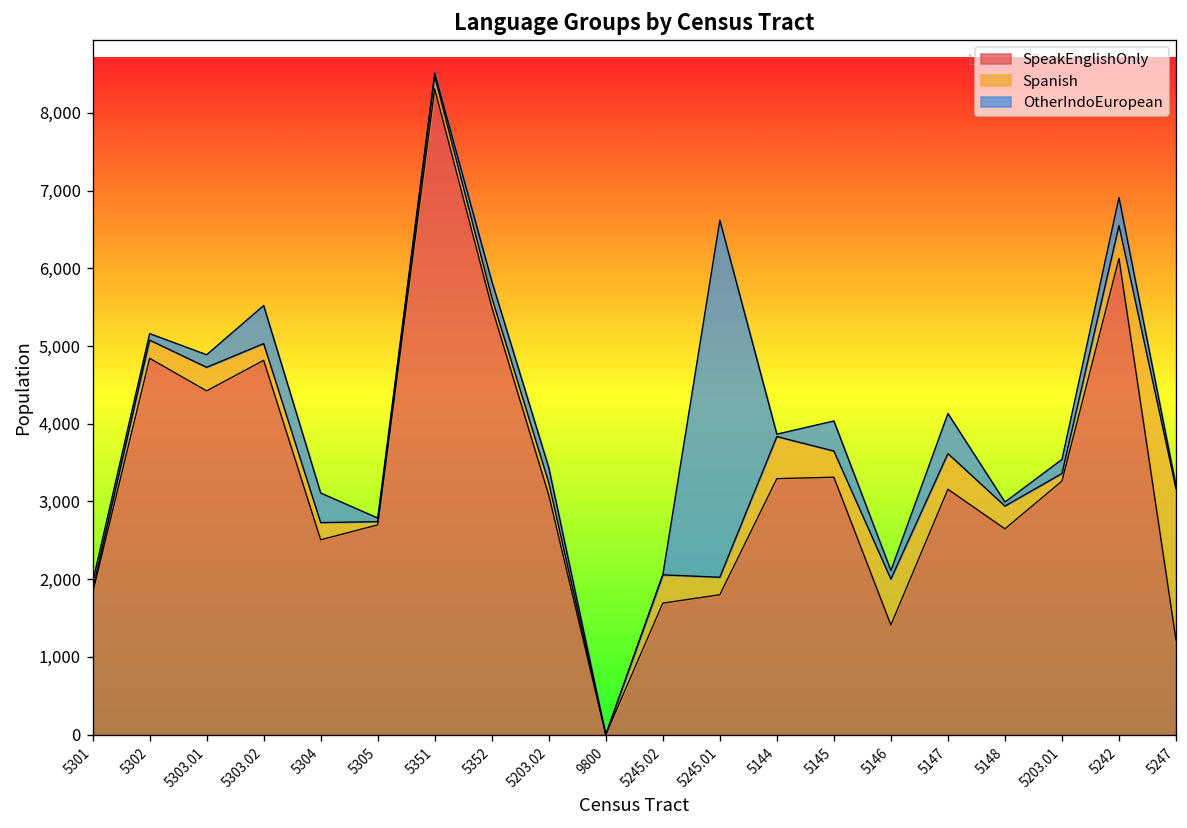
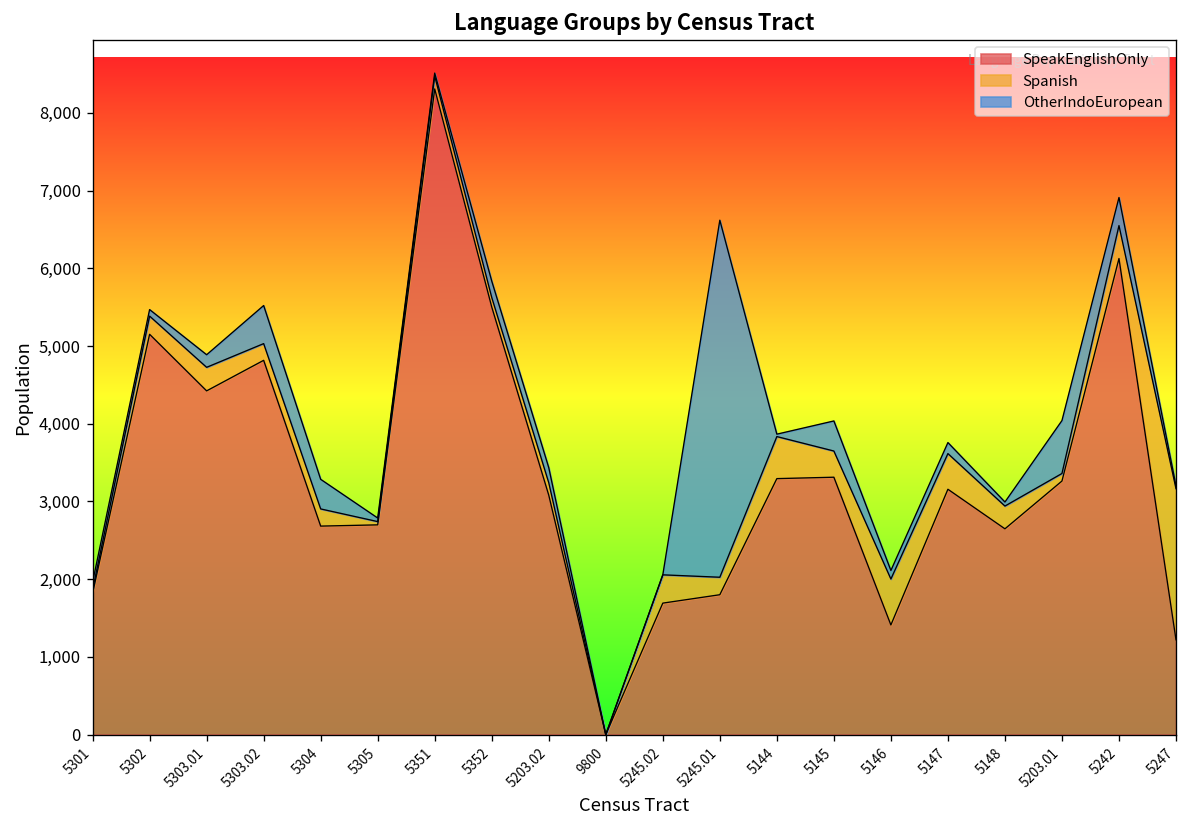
  {
    "SpeakEnglishOnly": {
      "5301": "1,800",
-     "5302": "4,800",
+     "5302": "5,200",
      "5303.01": "4,400",
      "5303.02": "4,800",
-     "5304": "2,500",
+     "5304": "2,700",
      "5305": "2,700",
      "5351": "8,300",
      "5352": "5,500",
      "5203.02": "3,100",
      "5245.02": "1,700",
      "5245.01": "1,800",
      "5144": "3,300",
      "5145": "3,300",
      "5146": "1,400",
      "5147": "3,200",
      "5148": "2,600",
      "5203.01": "3,300",
      "5242": "6,100",
      "5247": "1,200"
    },
    "Spanish": {
      "5301": "0",
      "5302": "200",
      "5303.01": "300",
      "5303.02": "200",
      "5304": "200",
      "5305": "0",
      "5352": "100",
      "5203.02": "200",
      "5245.01": "200",
      "5145": "300",
      "5146": "600",
      "5147": "500",
      "5148": "300",
      "5203.01": "100",
      "5242": "400"
    },
    "OtherIndoEuropean": {
      "5301": "100",
      "5302": "100",
      "5303.01": "200",
      "5303.02": "500",
      "5304": "400",
      "5305": "0",
      "5352": "200",
      "5203.02": "200",
      "5245.01": "4,600",
      "5145": "400",
      "5146": "100",
-     "5147": "500",
+     "5147": "100",
      "5148": "100",
-     "5203.01": "200",
+     "5203.01": "700",
      "5242": "400"
    }
  }
